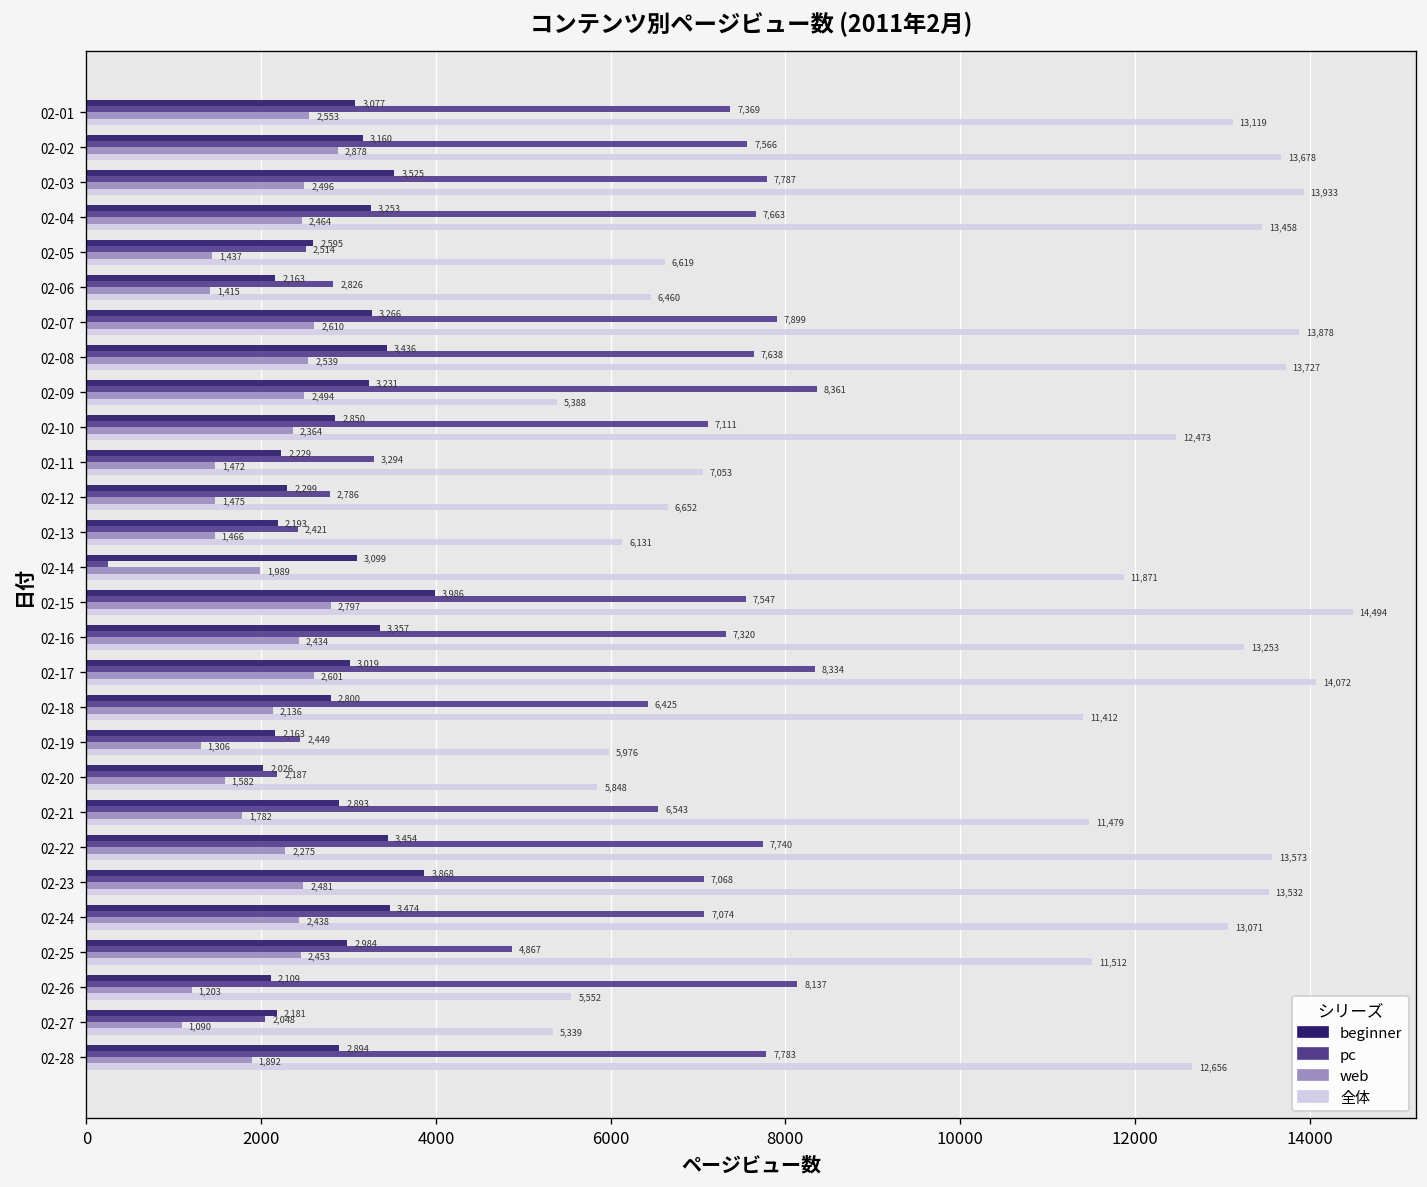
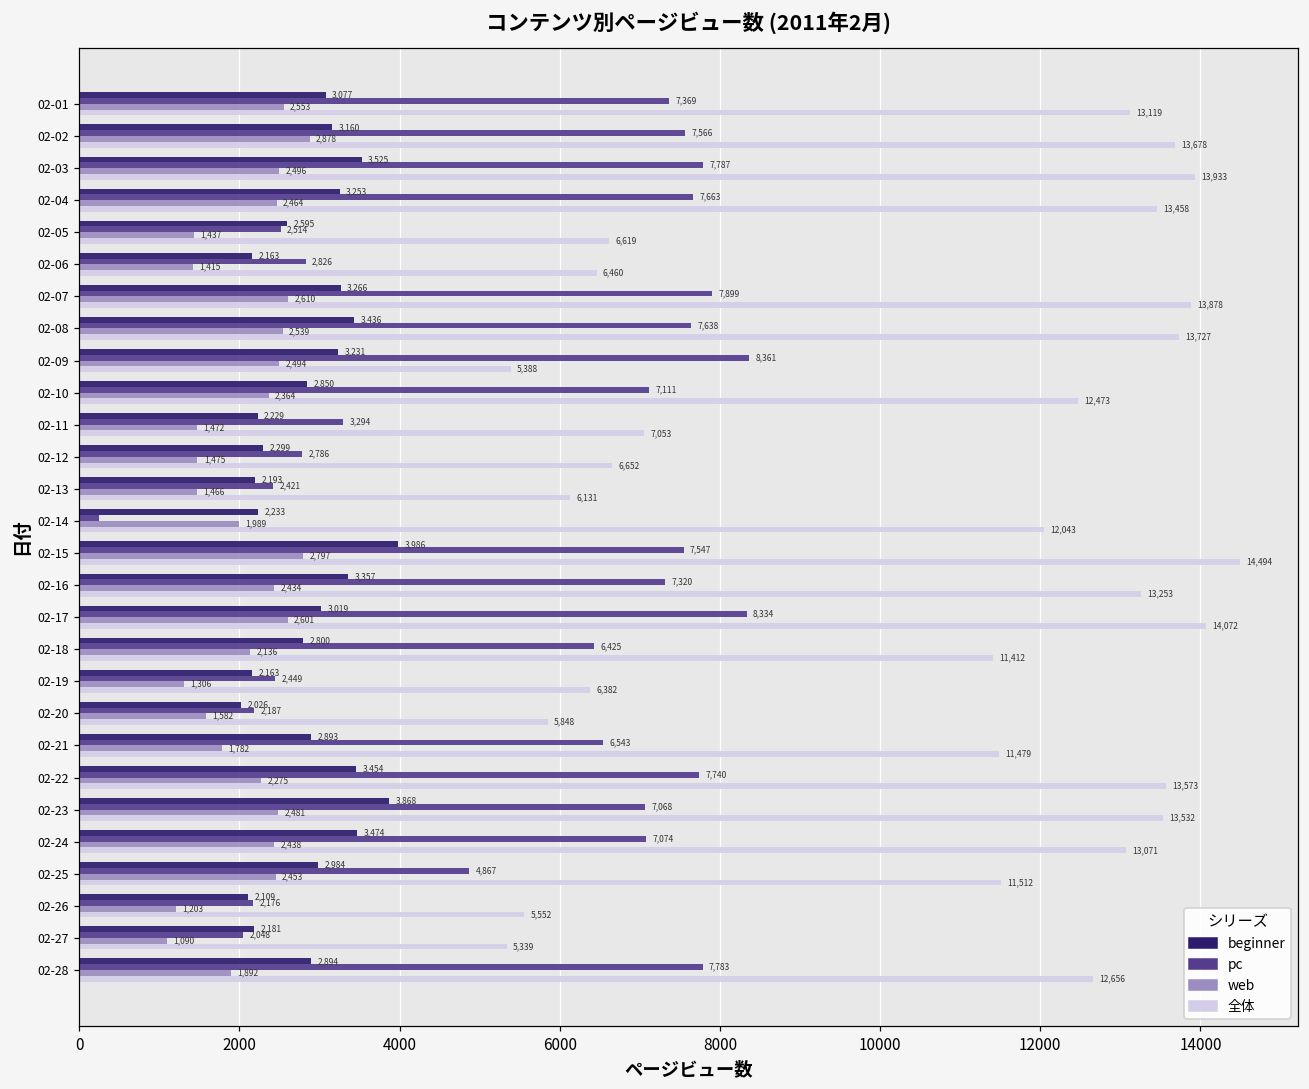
  {
    "beginner": {
      "02-01": "3,077",
      "02-02": "3,160",
      "02-03": "3,525",
      "02-04": "3,253",
      "02-06": "2,163",
      "02-07": "3,266",
      "02-08": "3,436",
      "02-09": "3,231",
      "02-10": "2,850",
      "02-11": "2,229",
      "02-12": "2,299",
      "02-13": "2,193",
-     "02-14": "3,099",
+     "02-14": "2,233",
      "02-15": "3,986",
      "02-16": "3,357",
      "02-17": "3,019",
      "02-18": "2,800",
      "02-19": "2,163",
      "02-20": "2,026",
      "02-21": "2,893",
      "02-22": "3,454",
      "02-23": "3,868",
      "02-24": "3,474",
      "02-25": "2,984",
      "02-28": "2,894"
    },
    "pc": {
      "02-01": "7,369",
      "02-02": "7,566",
      "02-03": "7,787",
      "02-04": "7,663",
      "02-06": "2,826",
      "02-07": "7,899",
      "02-08": "7,638",
      "02-09": "8,361",
      "02-10": "7,111",
      "02-11": "3,294",
      "02-12": "2,786",
      "02-13": "2,421",
      "02-15": "7,547",
      "02-16": "7,320",
      "02-17": "8,334",
      "02-18": "6,425",
      "02-19": "2,449",
      "02-20": "2,187",
      "02-21": "6,543",
      "02-22": "7,740",
      "02-23": "7,068",
      "02-24": "7,074",
      "02-25": "4,867",
-     "02-26": "8,137",
+     "02-26": "2,176",
      "02-28": "7,783"
    },
    "web": {
      "02-01": "2,553",
      "02-02": "2,878",
      "02-03": "2,496",
      "02-04": "2,464",
      "02-05": "1,437",
      "02-06": "1,415",
      "02-07": "2,610",
      "02-08": "2,539",
      "02-09": "2,494",
      "02-10": "2,364",
      "02-11": "1,472",
      "02-12": "1,475",
      "02-13": "1,466",
      "02-14": "1,989",
      "02-15": "2,797",
      "02-16": "2,434",
      "02-17": "2,601",
      "02-18": "2,136",
      "02-19": "1,306",
      "02-20": "1,582",
      "02-21": "1,782",
      "02-22": "2,275",
      "02-23": "2,481",
      "02-24": "2,438",
      "02-25": "2,453",
      "02-26": "1,203",
      "02-27": "1,090",
      "02-28": "1,892"
    },
    "全体": {
      "02-01": "13,119",
      "02-02": "13,678",
      "02-03": "13,933",
      "02-04": "13,458",
      "02-05": "6,619",
      "02-06": "6,460",
      "02-07": "13,878",
      "02-08": "13,727",
      "02-09": "5,388",
      "02-10": "12,473",
      "02-11": "7,053",
      "02-12": "6,652",
      "02-13": "6,131",
-     "02-14": "11,871",
+     "02-14": "12,043",
      "02-15": "14,494",
      "02-16": "13,253",
      "02-17": "14,072",
      "02-18": "11,412",
-     "02-19": "5,976",
+     "02-19": "6,382",
      "02-20": "5,848",
      "02-21": "11,479",
      "02-22": "13,573",
      "02-23": "13,532",
      "02-24": "13,071",
      "02-25": "11,512",
      "02-26": "5,552",
      "02-27": "5,339",
      "02-28": "12,656"
    }
  }
